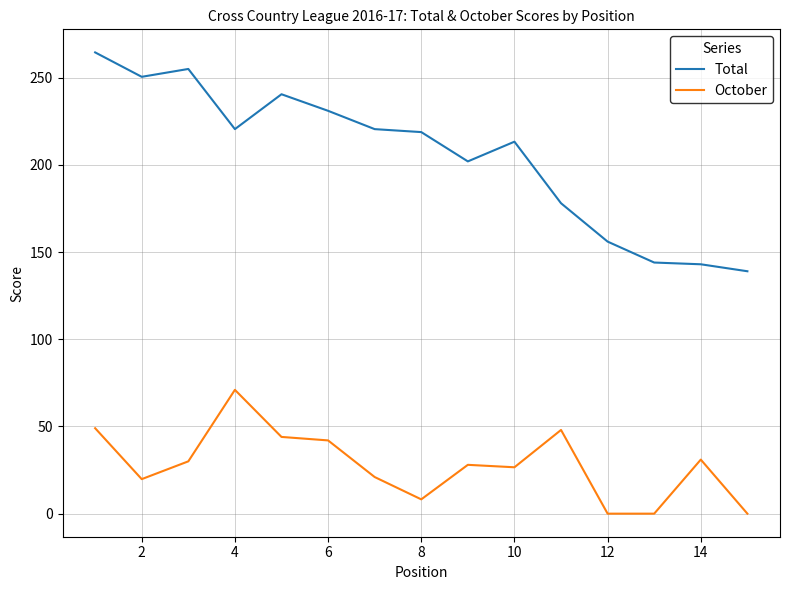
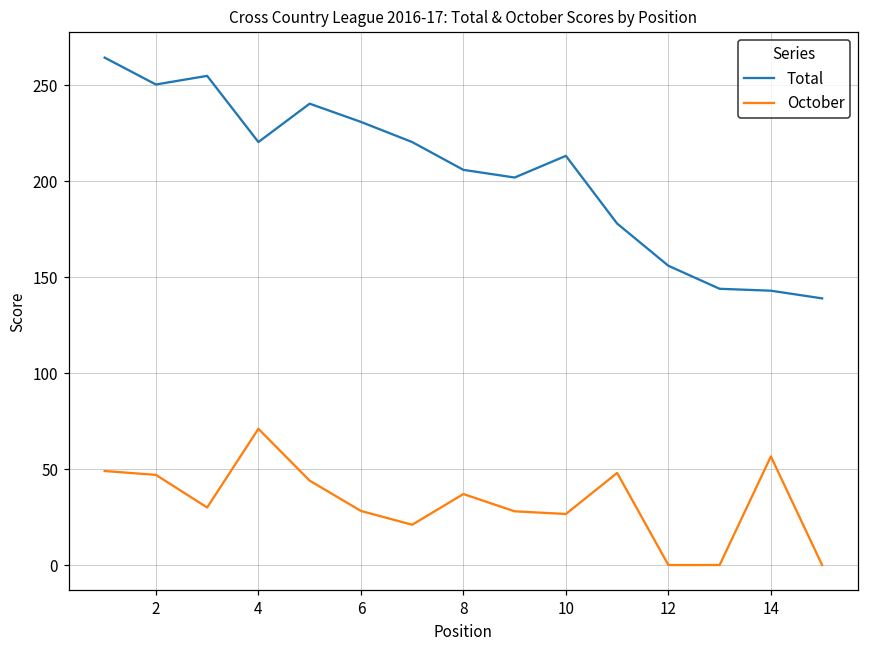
  {
    "Total": {
      "2": 251,
      "4": 221,
      "6": 231,
-     "8": 219,
+     "8": 206,
      "10": 213,
      "12": 156,
      "14": 143
    },
    "October": {
-     "2": 20,
+     "2": 47,
      "4": 71,
-     "6": 42,
-     "8": 8,
+     "6": 28,
+     "8": 37,
      "10": 27,
      "12": 0,
-     "14": 31
+     "14": 57
    }
  }
